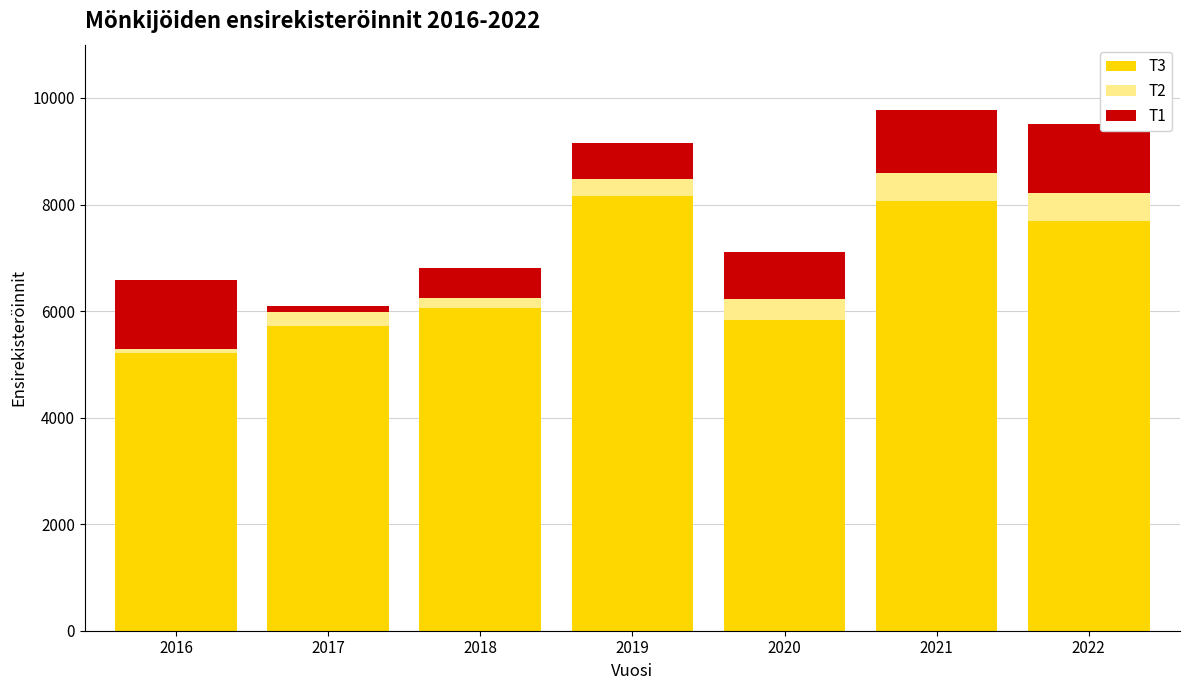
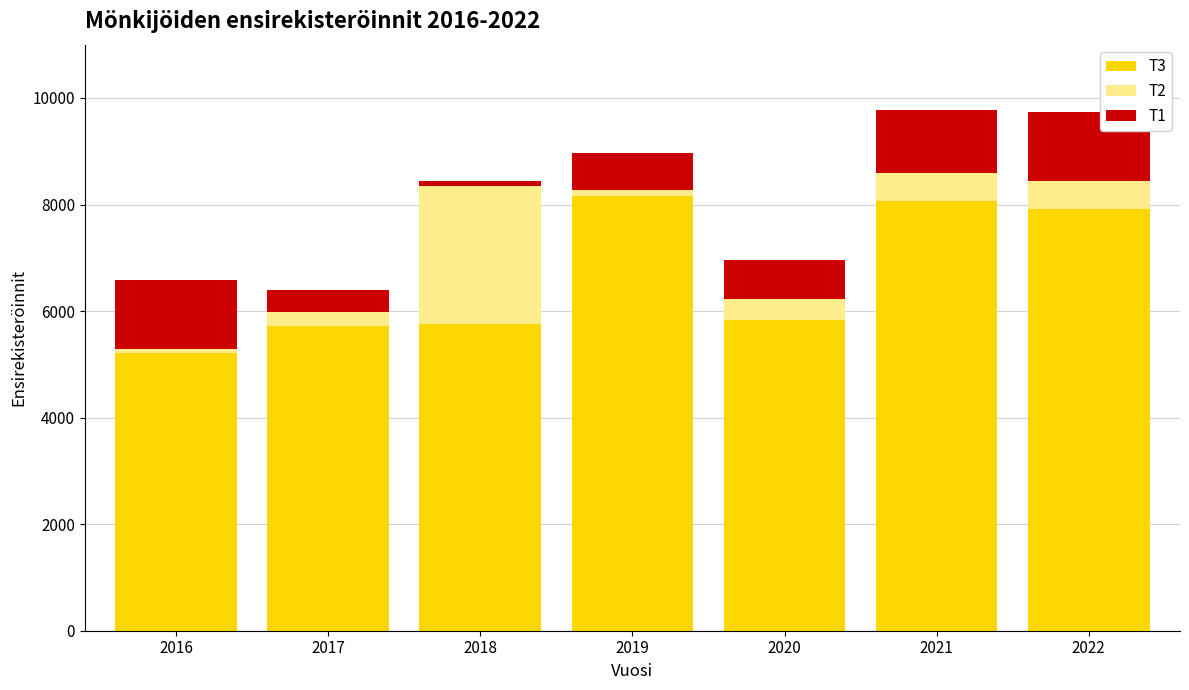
  {
    "T3": {
      "2016": 5200,
      "2017": 5700,
-     "2018": 6100,
+     "2018": 5800,
      "2019": 8200,
      "2020": 5800,
      "2021": 8100,
-     "2022": 7700
+     "2022": 7900
    },
    "T2": {
      "2016": 100,
      "2017": 300,
-     "2018": 200,
-     "2019": 300,
+     "2018": 2600,
+     "2019": 100,
      "2020": 400,
      "2021": 500,
      "2022": 500
    },
    "T1": {
      "2016": 1300,
-     "2017": 100,
-     "2018": 600,
+     "2017": 400,
+     "2018": 100,
      "2019": 700,
-     "2020": 900,
+     "2020": 700,
      "2021": 1200,
      "2022": 1300
    }
  }
